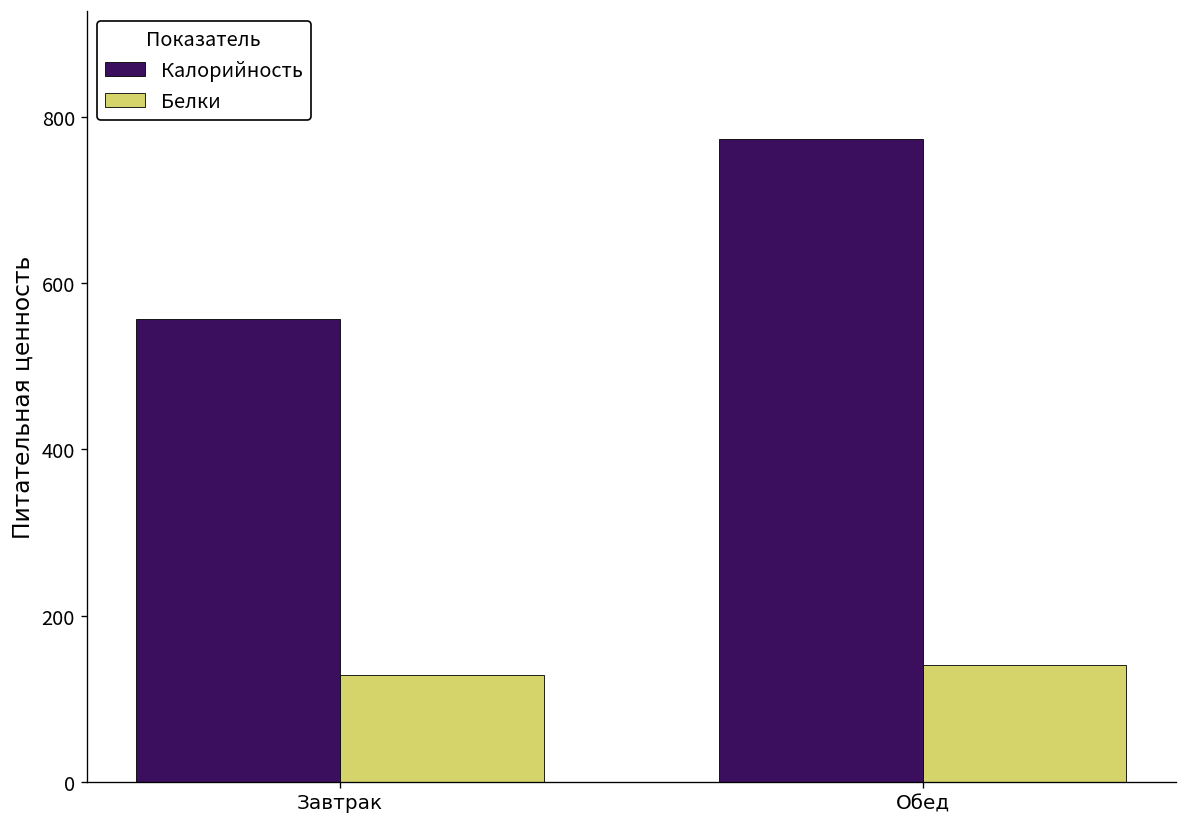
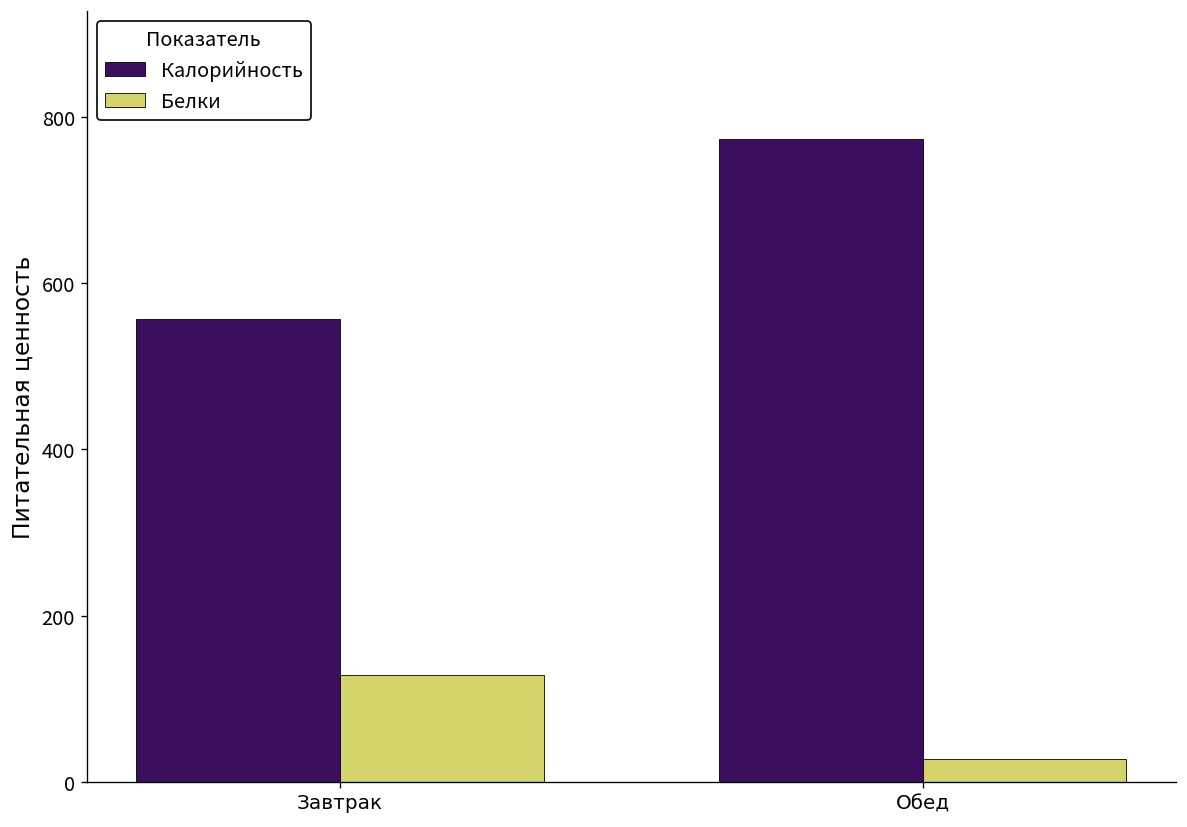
  {
    "Калорийность": {
      "Завтрак": 560,
      "Обед": 770
    },
    "Белки": {
      "Завтрак": 130,
-     "Обед": 140
+     "Обед": 30
    }
  }
